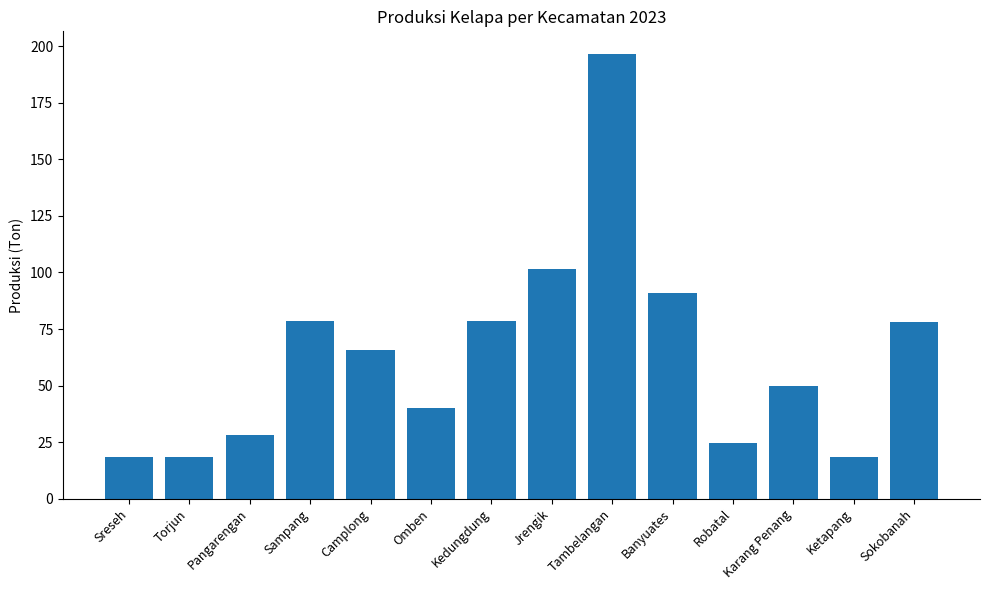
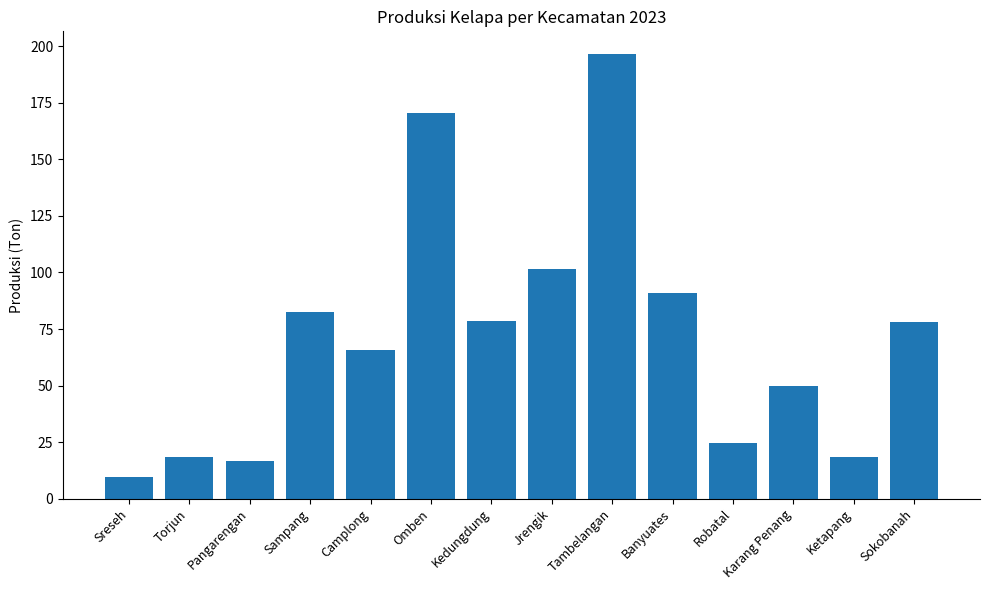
  {
-   "Sreseh": 18,
+   "Sreseh": 9,
    "Torjun": 18,
-   "Pangarengan": 28,
-   "Sampang": 78,
+   "Pangarengan": 16,
+   "Sampang": 83,
    "Camplong": 66,
-   "Omben": 40,
+   "Omben": 170,
    "Kedungdung": 79,
    "Jrengik": 102,
    "Tambelangan": 197,
    "Banyuates": 91,
    "Robatal": 24,
    "Karang Penang": 50,
    "Ketapang": 18,
    "Sokobanah": 78
  }
